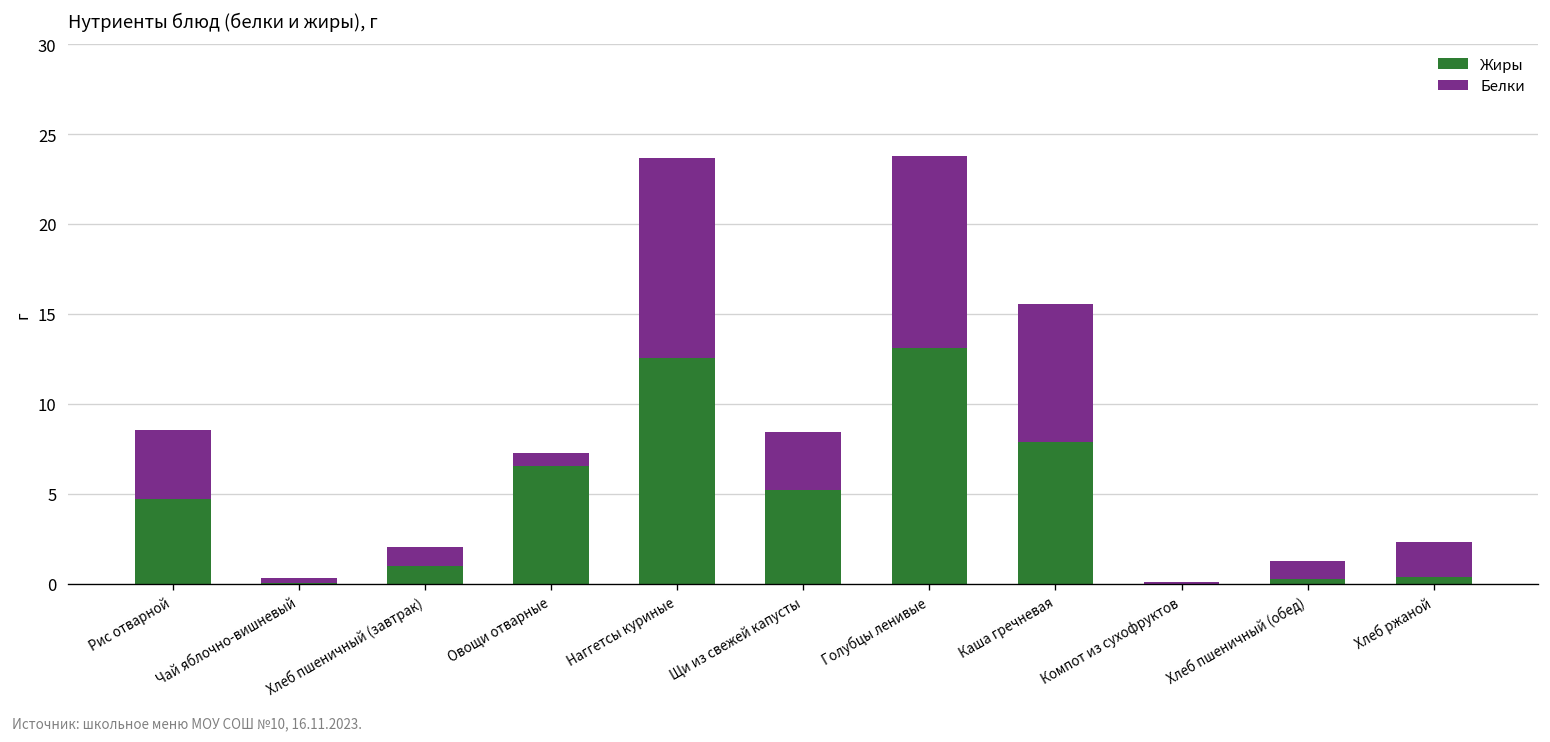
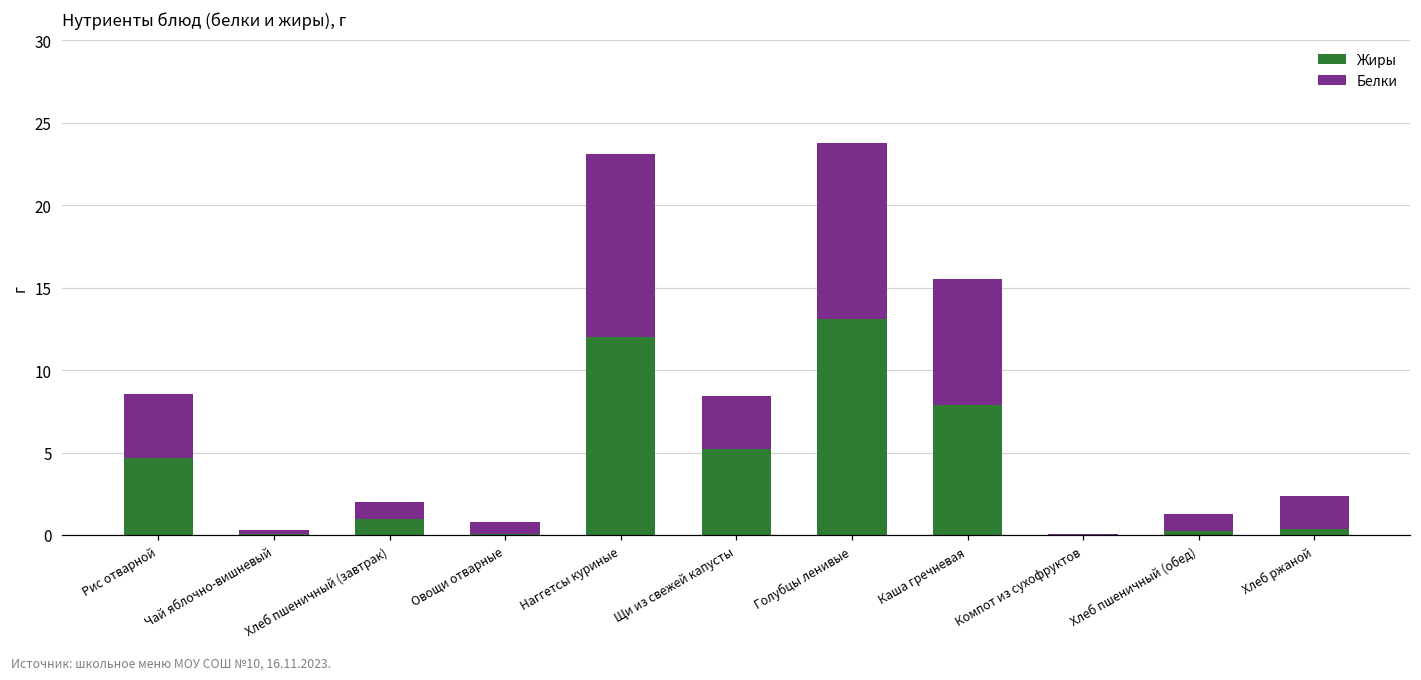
  {
    "Жиры": {
      "Рис отварной": 4.7,
      "Хлеб пшеничный (завтрак)": 1.0,
-     "Овощи отварные": 6.6,
-     "Наггетсы куриные": 12.6,
+     "Овощи отварные": 0.1,
+     "Наггетсы куриные": 12.0,
      "Щи из свежей капусты": 5.2,
      "Голубцы ленивые": 13.1,
      "Каша гречневая": 7.9,
      "Компот из сухофруктов": 0.0,
      "Хлеб пшеничный (обед)": 0.3,
      "Хлеб ржаной": 0.4
    },
    "Белки": {
      "Рис отварной": 3.9,
      "Чай яблочно-вишневый": 0.3,
      "Хлеб пшеничный (завтрак)": 1.0,
      "Овощи отварные": 0.7,
      "Наггетсы куриные": 11.1,
      "Щи из свежей капусты": 3.2,
      "Голубцы ленивые": 10.7,
      "Каша гречневая": 7.6,
      "Хлеб пшеничный (обед)": 1.0,
      "Хлеб ржаной": 2.0
    }
  }
